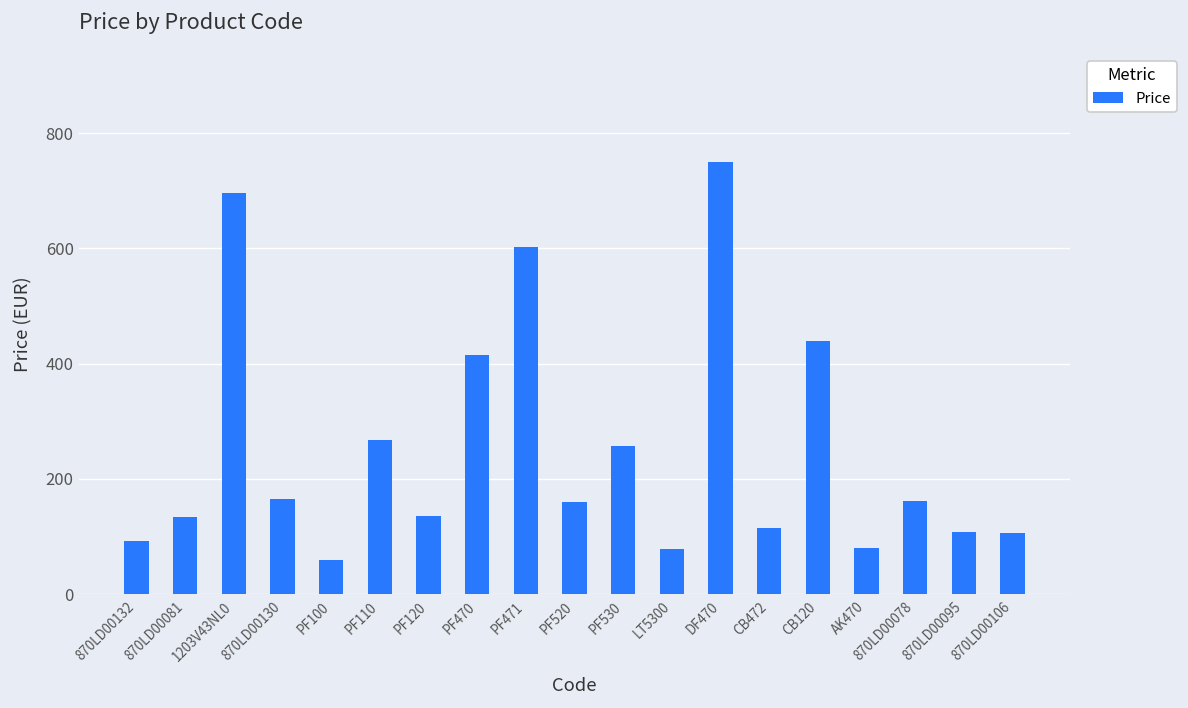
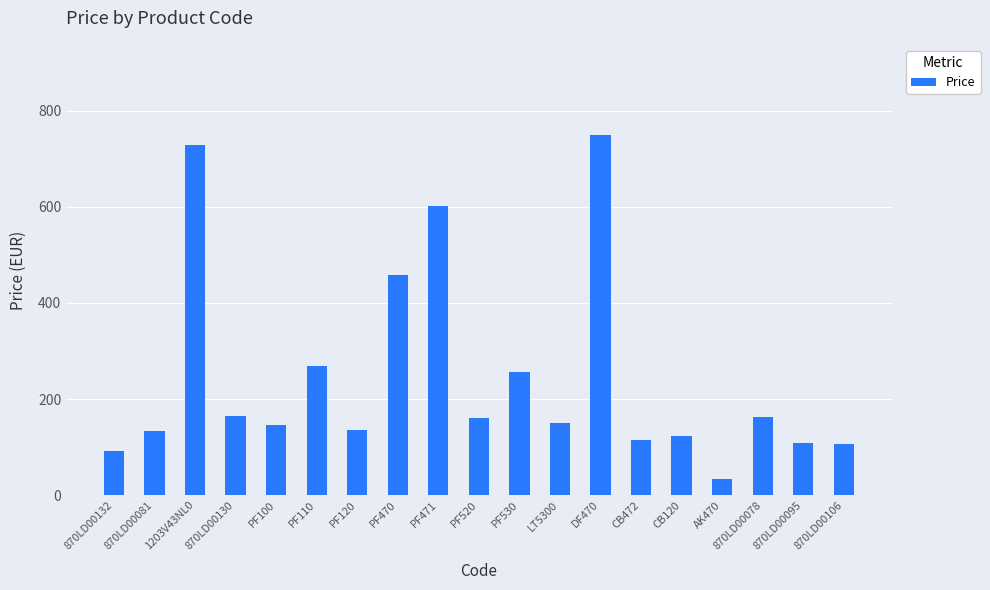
  {
    "870LD00132": 90,
    "870LD00081": 130,
-   "1203V43NL0": 700,
+   "1203V43NL0": 730,
    "870LD00130": 170,
-   "PF100": 60,
+   "PF100": 150,
    "PF110": 270,
    "PF120": 140,
-   "PF470": 410,
+   "PF470": 460,
    "PF471": 600,
    "PF520": 160,
    "PF530": 260,
-   "LT5300": 80,
+   "LT5300": 150,
    "DF470": 750,
    "CB472": 110,
-   "CB120": 440,
-   "AK470": 80,
+   "CB120": 120,
+   "AK470": 30,
    "870LD00078": 160,
    "870LD00095": 110,
    "870LD00106": 110
  }
